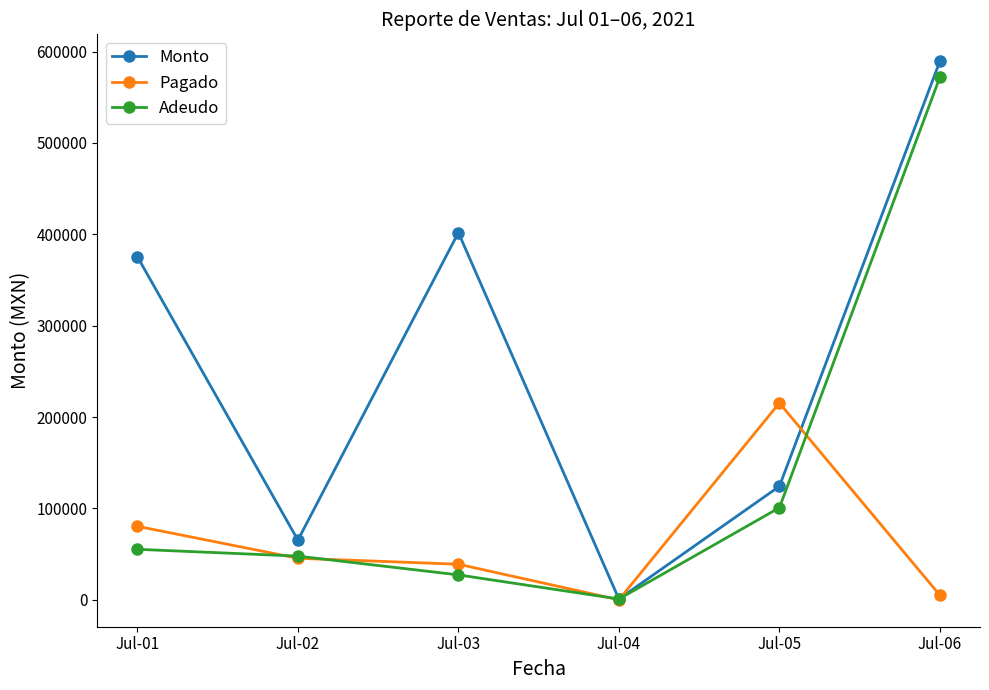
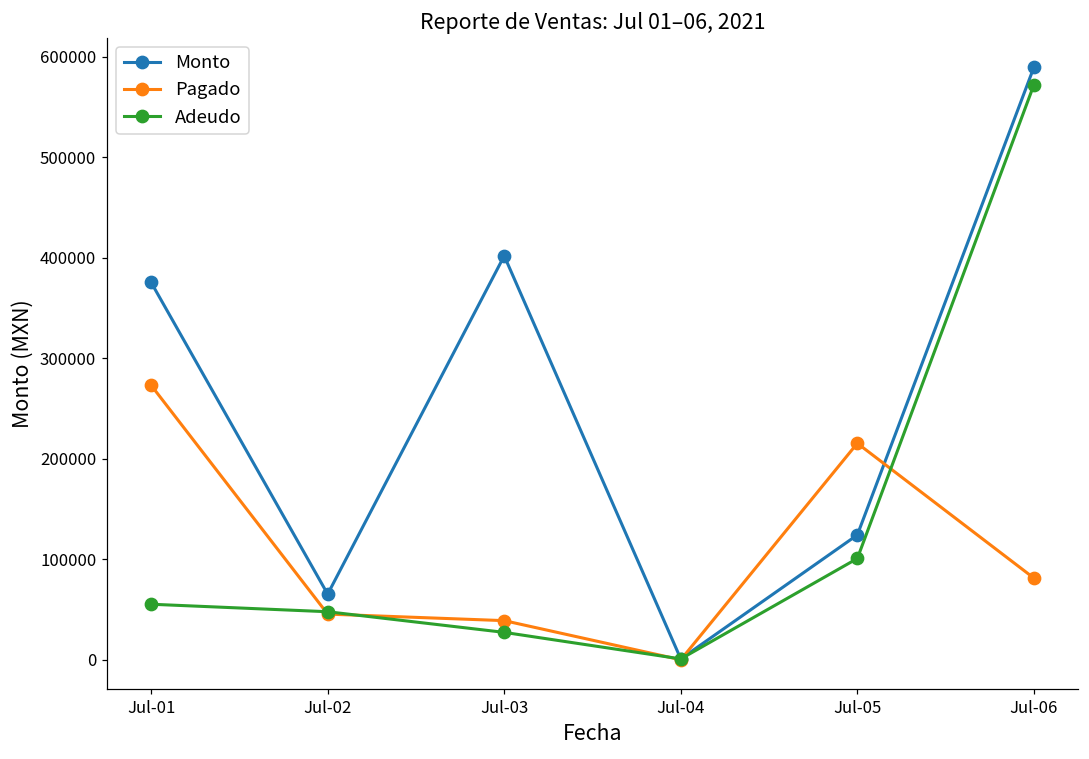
  {
    "Monto": {
      "Jul-01": 380000,
      "Jul-02": 70000,
      "Jul-03": 400000,
      "Jul-05": 120000,
      "Jul-06": 590000
    },
    "Pagado": {
-     "Jul-01": 80000,
+     "Jul-01": 270000,
      "Jul-03": 40000,
      "Jul-05": 220000,
-     "Jul-06": 10000
+     "Jul-06": 80000
    },
    "Adeudo": {
      "Jul-01": 60000,
      "Jul-03": 30000,
      "Jul-05": 100000,
      "Jul-06": 570000
    }
  }
